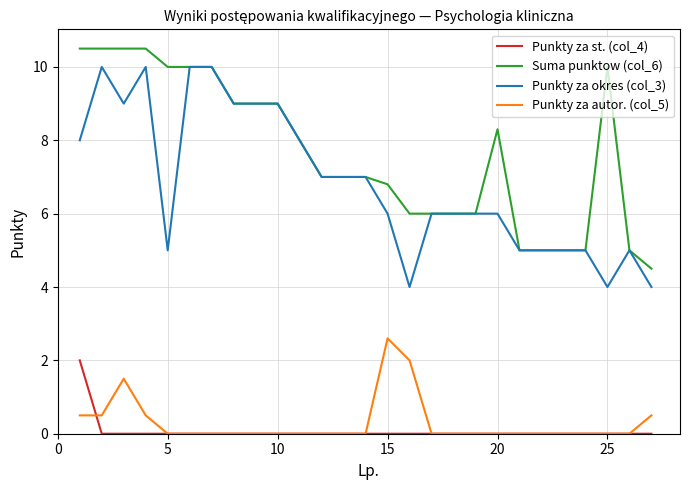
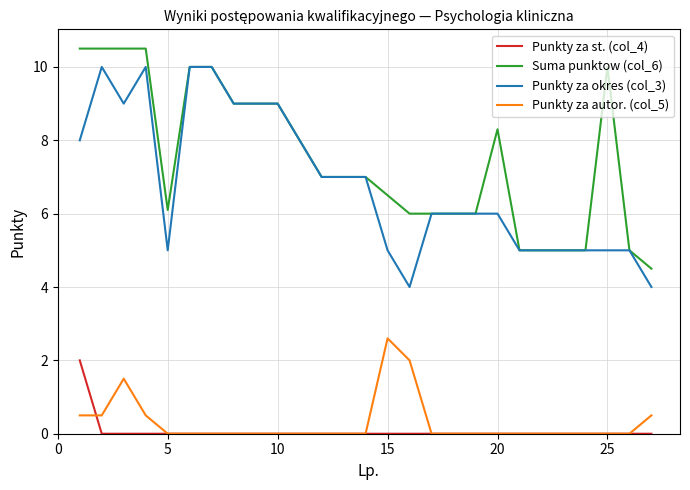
  {
    "Punkty za st. (col_4)": {
      "15": 0.0
    },
    "Suma punktow (col_6)": {
-     "5": 10.0,
-     "15": 6.8,
+     "5": 6.1,
+     "15": 6.5,
      "20": 8.3
    },
    "Punkty za okres (col_3)": {
      "5": 5,
-     "15": 6,
+     "15": 5,
      "20": 6,
-     "25": 4
+     "25": 5
    },
    "Punkty za autor. (col_5)": {
      "15": 2.6
    }
  }
